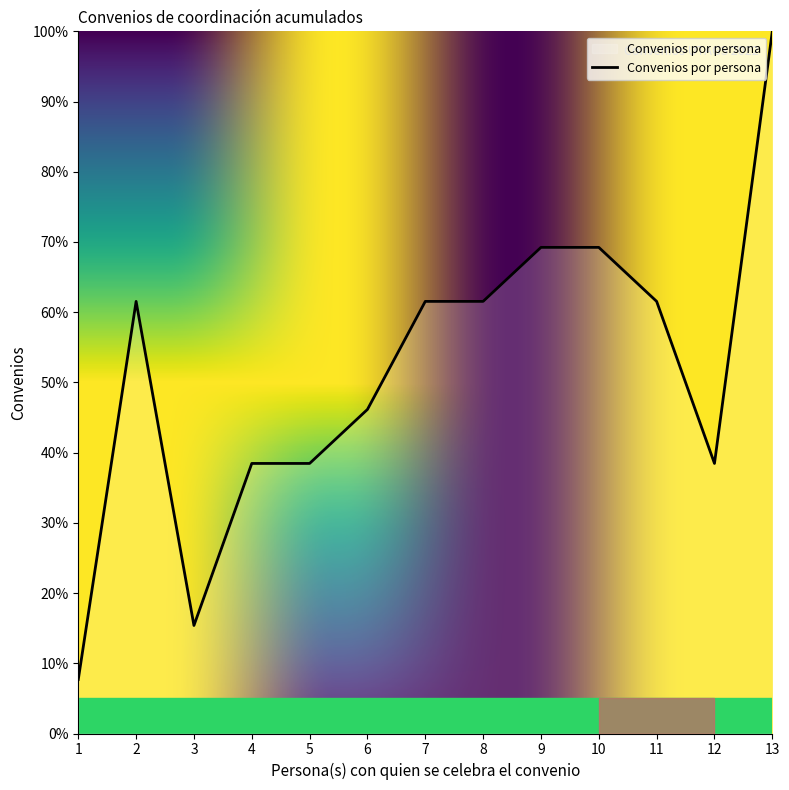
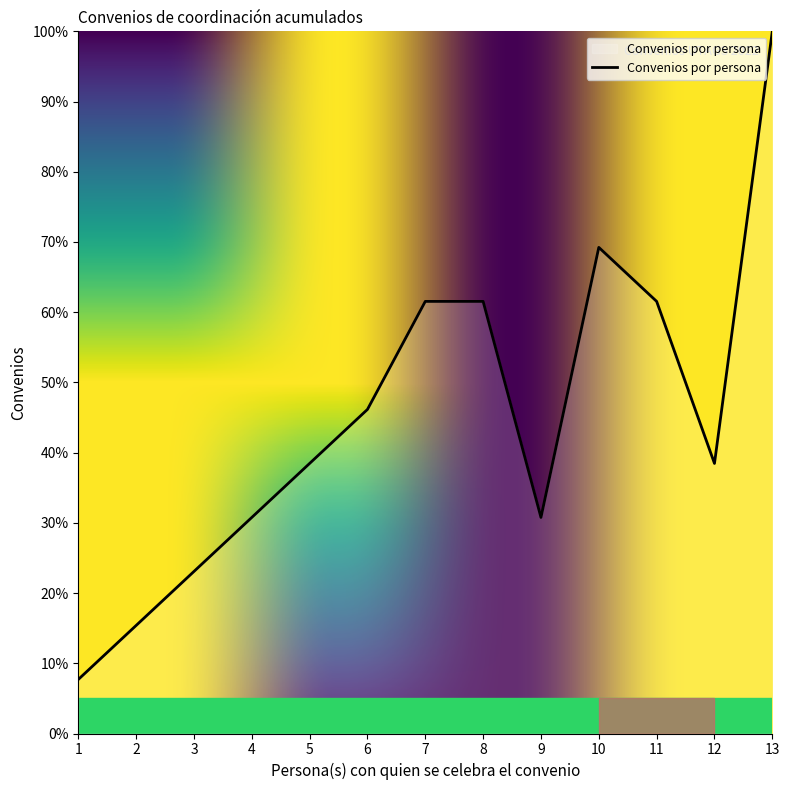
  {
    "1": "8%",
-   "2": "62%",
-   "3": "15%",
-   "4": "38%",
+   "2": "15%",
+   "3": "23%",
+   "4": "31%",
    "5": "38%",
    "6": "46%",
    "7": "62%",
    "8": "62%",
-   "9": "69%",
+   "9": "31%",
    "10": "69%",
    "11": "62%",
    "12": "38%"
  }
